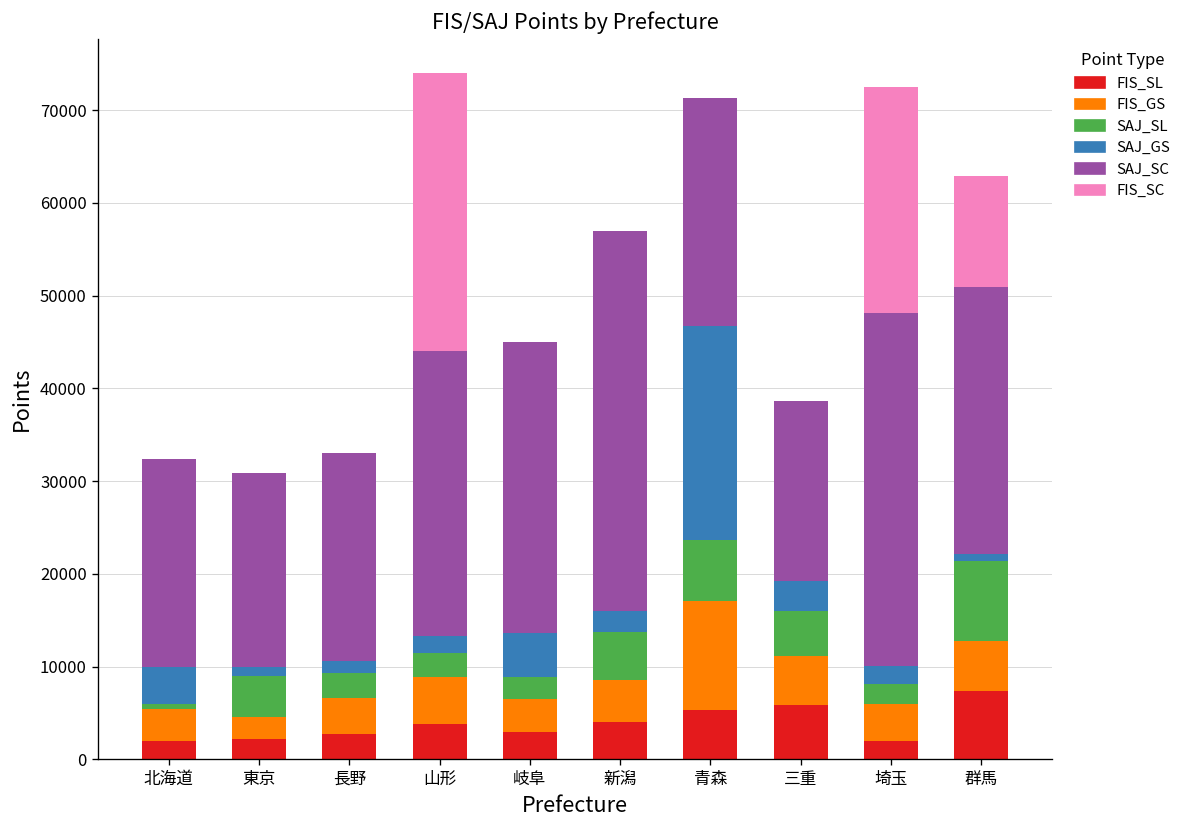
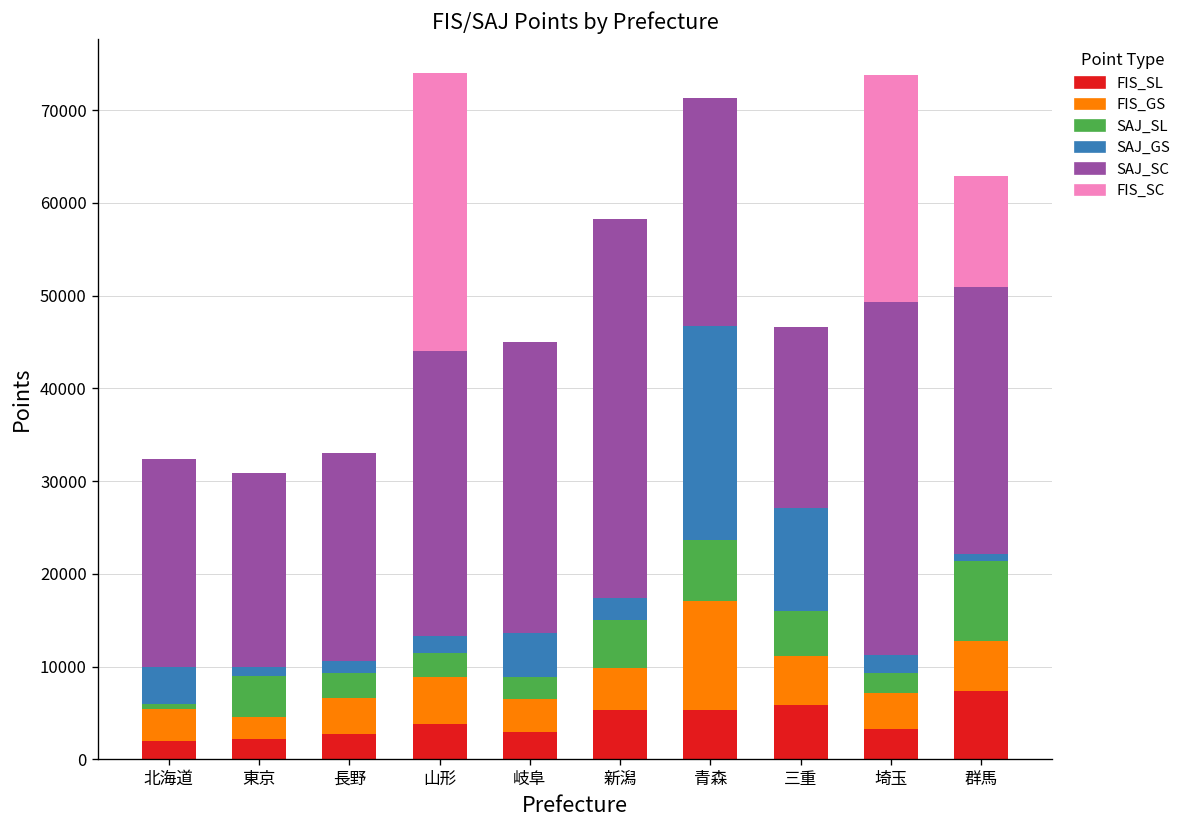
  {
    "FIS_SL": {
      "北海道": 2000,
      "東京": 2000,
      "長野": 3000,
      "山形": 4000,
      "岐阜": 3000,
-     "新潟": 4000,
+     "新潟": 5000,
      "青森": 5000,
      "三重": 6000,
-     "埼玉": 2000,
+     "埼玉": 3000,
      "群馬": 7000
    },
    "FIS_GS": {
      "北海道": 4000,
      "東京": 2000,
      "長野": 4000,
      "山形": 5000,
      "岐阜": 4000,
      "新潟": 5000,
      "青森": 12000,
      "三重": 5000,
      "埼玉": 4000,
      "群馬": 5000
    },
    "SAJ_SL": {
      "北海道": 1000,
      "東京": 4000,
      "長野": 3000,
      "山形": 3000,
      "岐阜": 2000,
      "新潟": 5000,
      "青森": 7000,
      "三重": 5000,
      "埼玉": 2000,
      "群馬": 9000
    },
    "SAJ_GS": {
      "北海道": 4000,
      "東京": 1000,
      "長野": 1000,
      "山形": 2000,
      "岐阜": 5000,
      "新潟": 2000,
      "青森": 23000,
-     "三重": 3000,
+     "三重": 11000,
      "埼玉": 2000,
      "群馬": 1000
    },
    "SAJ_SC": {
      "北海道": 22000,
      "東京": 21000,
      "長野": 22000,
      "山形": 31000,
      "岐阜": 31000,
      "新潟": 41000,
      "青森": 25000,
      "三重": 19000,
      "埼玉": 38000,
      "群馬": 29000
    },
    "FIS_SC": {
      "北海道": 0,
      "東京": 0,
      "長野": 0,
      "山形": 30000,
      "岐阜": 0,
      "新潟": 0,
      "青森": 0,
      "三重": 0,
      "埼玉": 24000,
      "群馬": 12000
    }
  }
